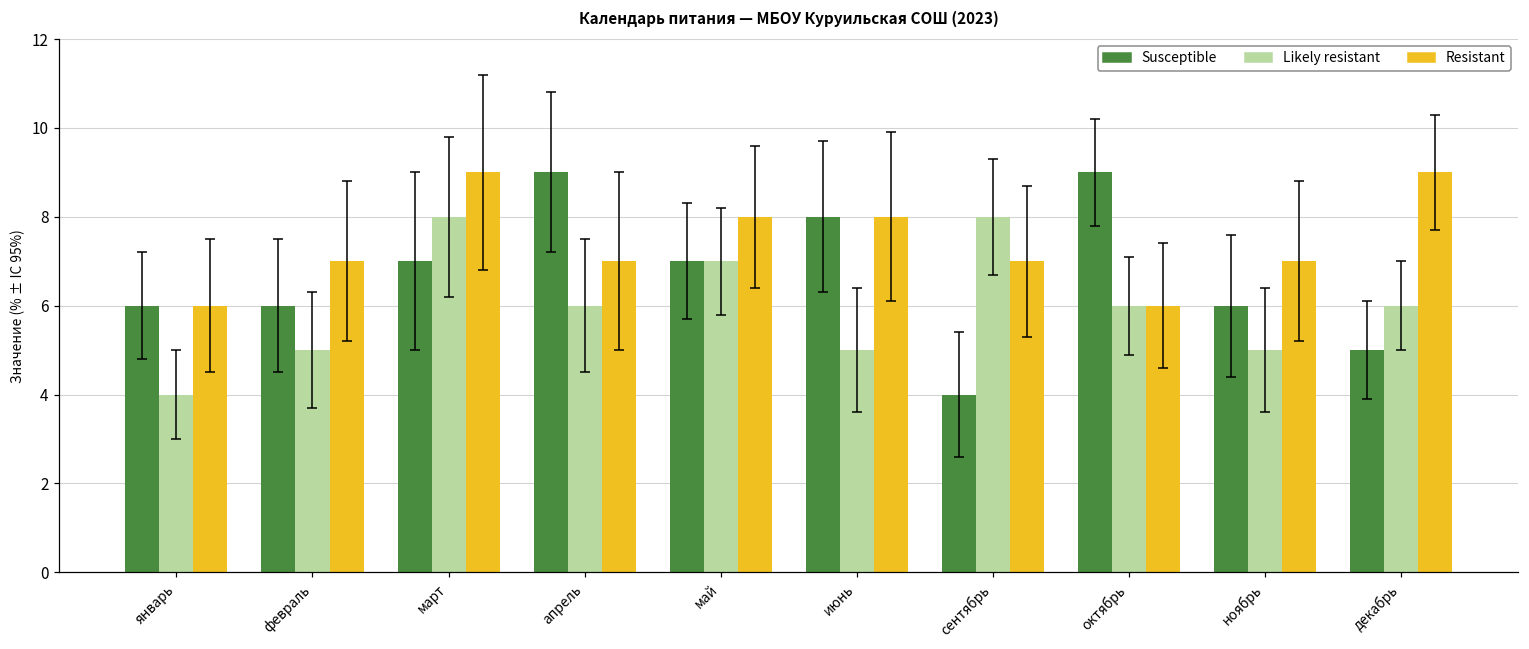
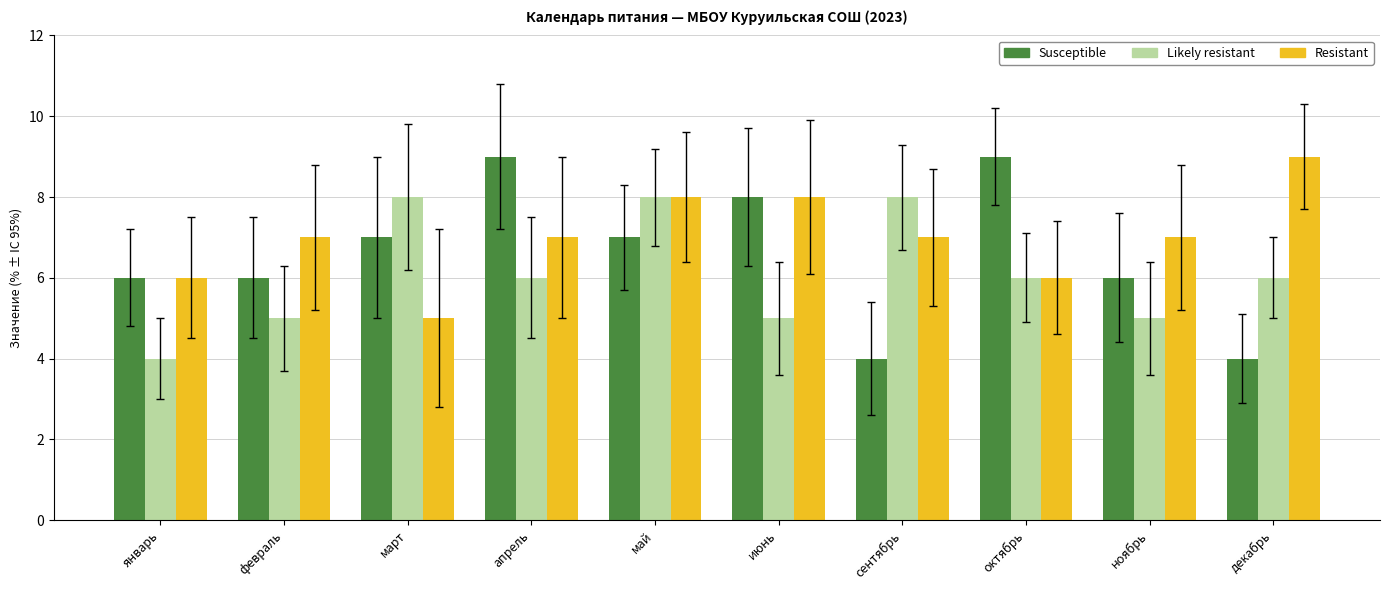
  {
    "Susceptible": {
      "январь": 6,
      "февраль": 6,
      "март": 7,
      "апрель": 9,
      "май": 7,
      "июнь": 8,
      "сентябрь": 4,
      "октябрь": 9,
      "ноябрь": 6,
-     "декабрь": 5
+     "декабрь": 4
    },
    "Likely resistant": {
      "январь": 4,
      "февраль": 5,
      "март": 8,
      "апрель": 6,
-     "май": 7,
+     "май": 8,
      "июнь": 5,
      "сентябрь": 8,
      "октябрь": 6,
      "ноябрь": 5,
      "декабрь": 6
    },
    "Resistant": {
      "январь": 6,
      "февраль": 7,
-     "март": 9,
+     "март": 5,
      "апрель": 7,
      "май": 8,
      "июнь": 8,
      "сентябрь": 7,
      "октябрь": 6,
      "ноябрь": 7,
      "декабрь": 9
    }
  }
